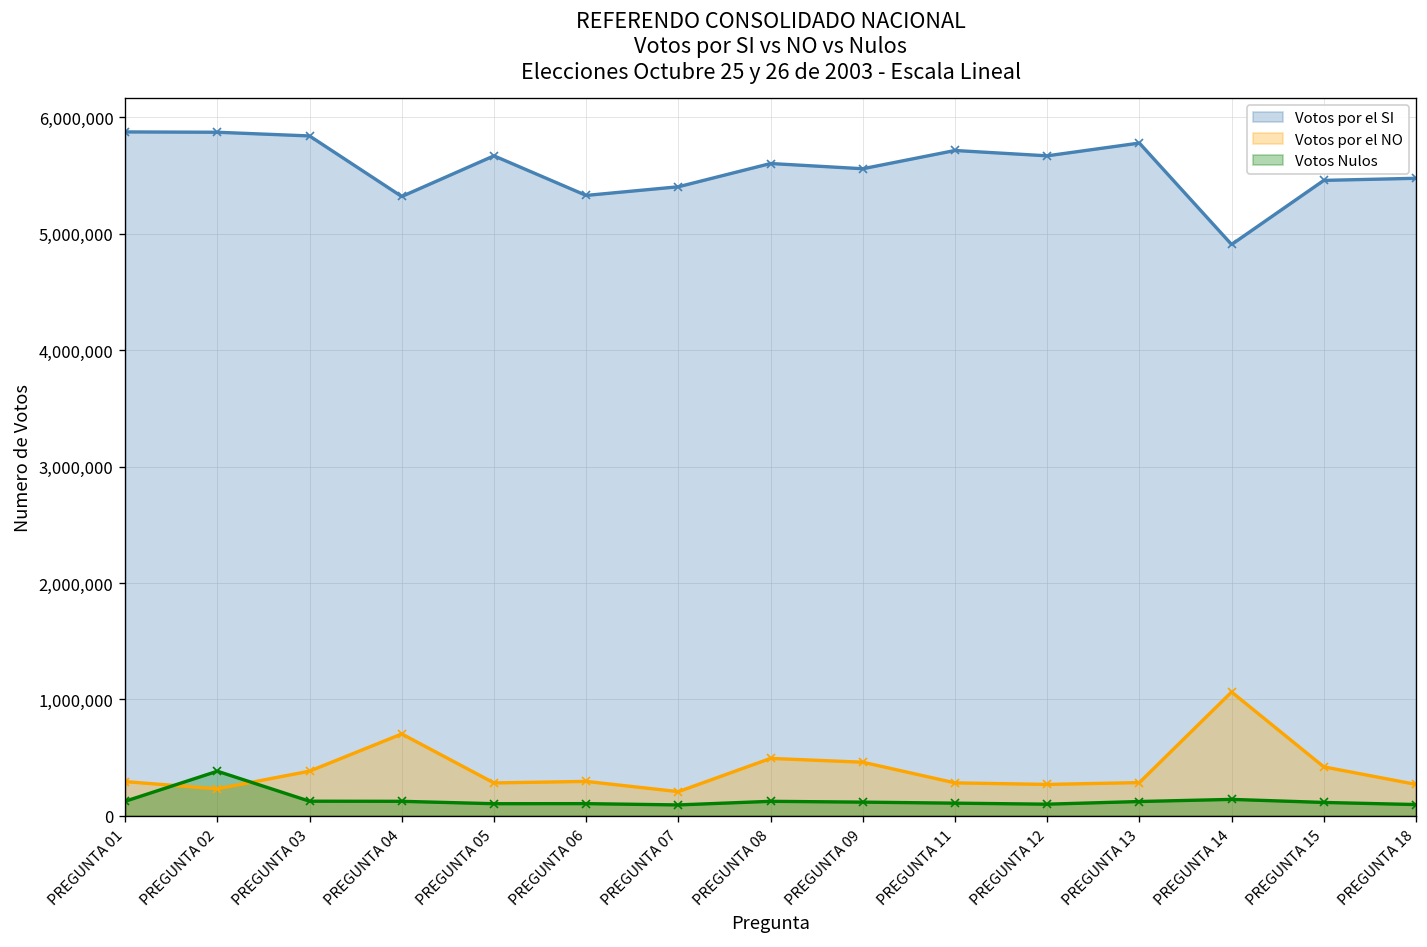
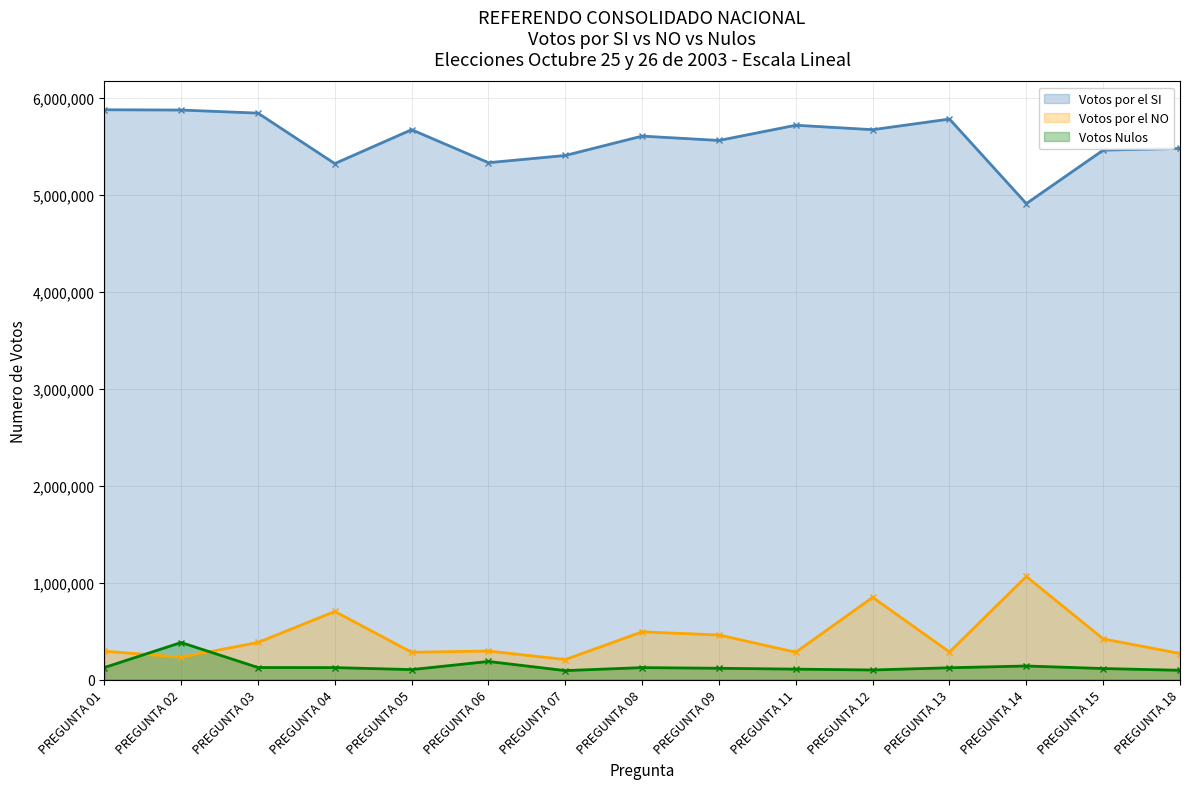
  {
    "Votos por el SI": {
      "PREGUNTA 01": "5,900,000",
      "PREGUNTA 02": "5,900,000",
      "PREGUNTA 03": "5,800,000",
      "PREGUNTA 04": "5,300,000",
      "PREGUNTA 05": "5,700,000",
      "PREGUNTA 06": "5,300,000",
      "PREGUNTA 07": "5,400,000",
      "PREGUNTA 08": "5,600,000",
      "PREGUNTA 09": "5,600,000",
      "PREGUNTA 11": "5,700,000",
      "PREGUNTA 12": "5,700,000",
      "PREGUNTA 13": "5,800,000",
      "PREGUNTA 14": "4,900,000",
      "PREGUNTA 15": "5,500,000",
      "PREGUNTA 18": "5,500,000"
    },
    "Votos por el NO": {
      "PREGUNTA 01": "300,000",
      "PREGUNTA 02": "200,000",
      "PREGUNTA 03": "400,000",
      "PREGUNTA 04": "700,000",
      "PREGUNTA 05": "300,000",
      "PREGUNTA 06": "300,000",
      "PREGUNTA 07": "200,000",
      "PREGUNTA 08": "500,000",
      "PREGUNTA 09": "500,000",
      "PREGUNTA 11": "300,000",
-     "PREGUNTA 12": "300,000",
+     "PREGUNTA 12": "800,000",
      "PREGUNTA 13": "300,000",
      "PREGUNTA 14": "1,100,000",
      "PREGUNTA 15": "400,000",
      "PREGUNTA 18": "300,000"
    },
    "Votos Nulos": {
      "PREGUNTA 01": "100,000",
      "PREGUNTA 02": "400,000",
      "PREGUNTA 03": "100,000",
      "PREGUNTA 04": "100,000",
      "PREGUNTA 05": "100,000",
-     "PREGUNTA 06": "100,000",
+     "PREGUNTA 06": "200,000",
      "PREGUNTA 07": "100,000",
      "PREGUNTA 08": "100,000",
      "PREGUNTA 09": "100,000",
      "PREGUNTA 11": "100,000",
      "PREGUNTA 12": "100,000",
      "PREGUNTA 13": "100,000",
      "PREGUNTA 14": "100,000",
      "PREGUNTA 15": "100,000",
      "PREGUNTA 18": "100,000"
    }
  }
